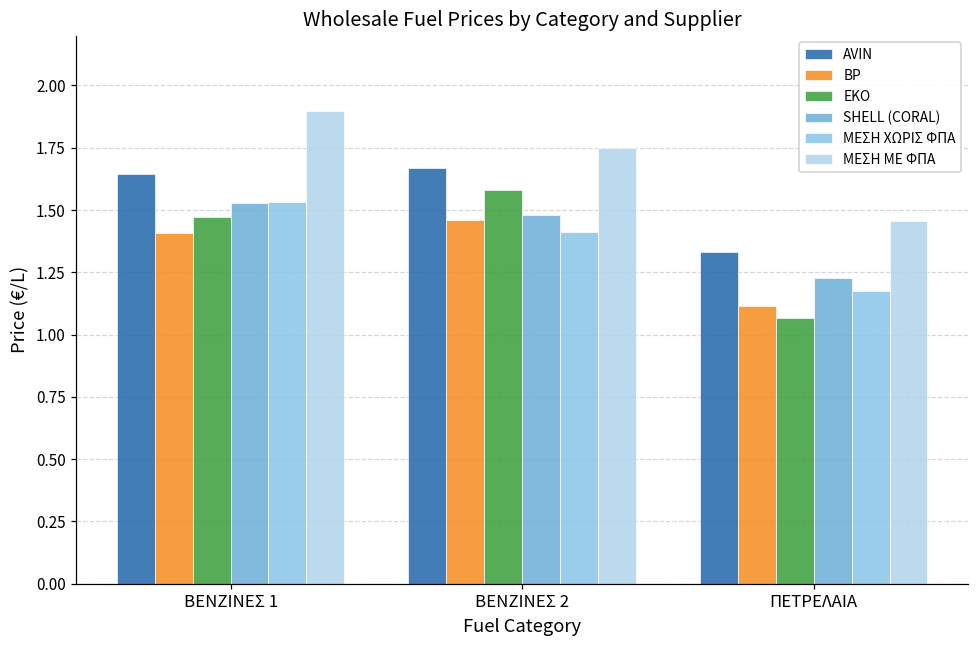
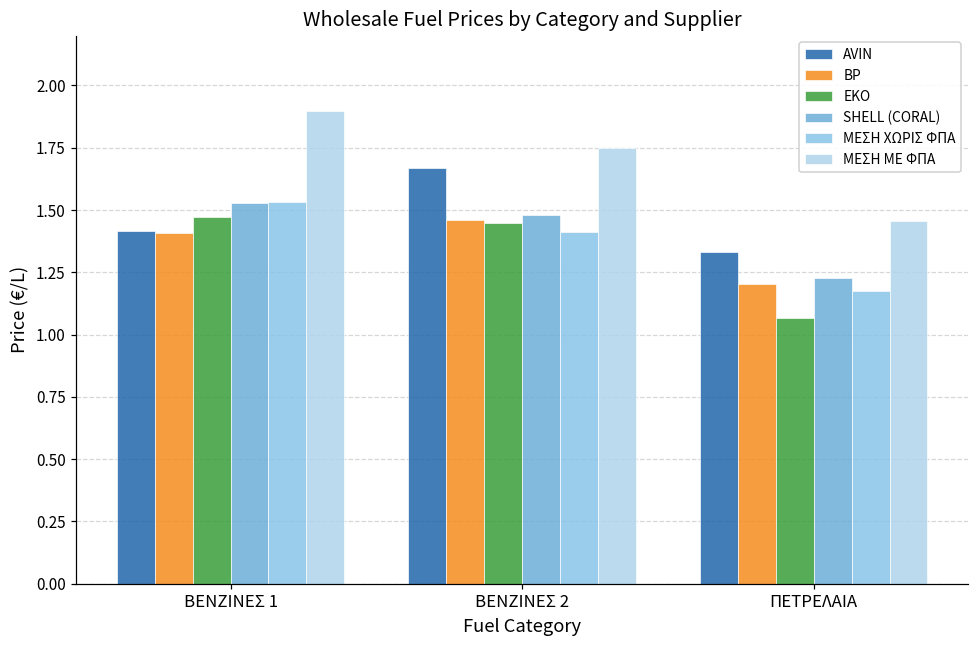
  {
    "AVIN": {
-     "ΒΕΝΖΙΝΕΣ 1": 1.65,
+     "ΒΕΝΖΙΝΕΣ 1": 1.42,
      "ΒΕΝΖΙΝΕΣ 2": 1.67,
      "ΠΕΤΡΕΛΑΙΑ": 1.33
    },
    "BP": {
      "ΒΕΝΖΙΝΕΣ 1": 1.41,
      "ΒΕΝΖΙΝΕΣ 2": 1.46,
-     "ΠΕΤΡΕΛΑΙΑ": 1.12
+     "ΠΕΤΡΕΛΑΙΑ": 1.21
    },
    "EKO": {
      "ΒΕΝΖΙΝΕΣ 1": 1.47,
-     "ΒΕΝΖΙΝΕΣ 2": 1.58,
+     "ΒΕΝΖΙΝΕΣ 2": 1.45,
      "ΠΕΤΡΕΛΑΙΑ": 1.07
    }
  }
